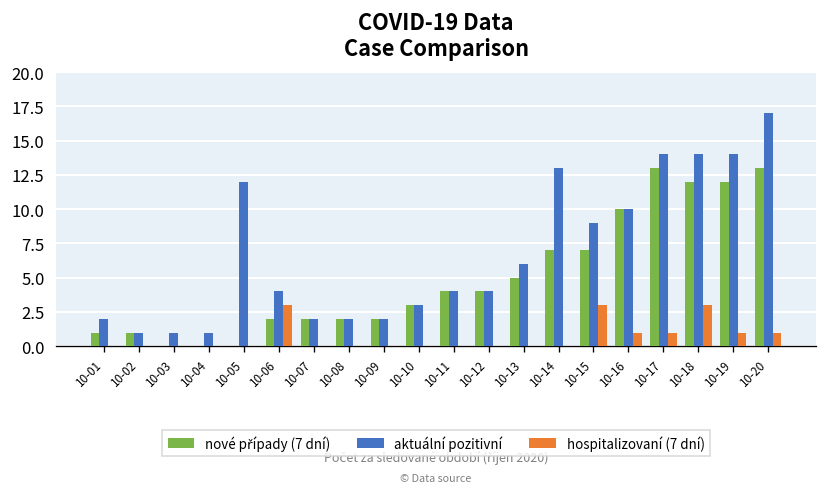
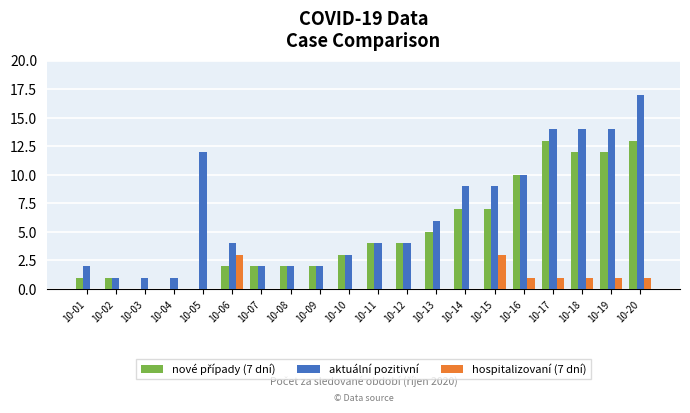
  {
    "nové případy (7 dní)": {
      "10-01": 1,
      "10-02": 1,
      "10-03": 0,
      "10-04": 0,
      "10-05": 0,
      "10-06": 2,
      "10-07": 2,
      "10-08": 2,
      "10-09": 2,
      "10-10": 3,
      "10-11": 4,
      "10-12": 4,
      "10-13": 5,
      "10-14": 7,
      "10-15": 7,
      "10-16": 10,
      "10-17": 13,
      "10-18": 12,
      "10-19": 12,
      "10-20": 13
    },
    "aktuální pozitivní": {
      "10-01": 2,
      "10-02": 1,
      "10-03": 1,
      "10-04": 1,
      "10-05": 12,
      "10-06": 4,
      "10-07": 2,
      "10-08": 2,
      "10-09": 2,
      "10-10": 3,
      "10-11": 4,
      "10-12": 4,
      "10-13": 6,
-     "10-14": 13,
+     "10-14": 9,
      "10-15": 9,
      "10-16": 10,
      "10-17": 14,
      "10-18": 14,
      "10-19": 14,
      "10-20": 17
    },
    "hospitalizovaní (7 dní)": {
      "10-01": 0,
      "10-02": 0,
      "10-03": 0,
      "10-04": 0,
      "10-05": 0,
      "10-06": 3,
      "10-07": 0,
      "10-08": 0,
      "10-09": 0,
      "10-10": 0,
      "10-11": 0,
      "10-12": 0,
      "10-13": 0,
      "10-14": 0,
      "10-15": 3,
      "10-16": 1,
      "10-17": 1,
-     "10-18": 3,
+     "10-18": 1,
      "10-19": 1,
      "10-20": 1
    }
  }
